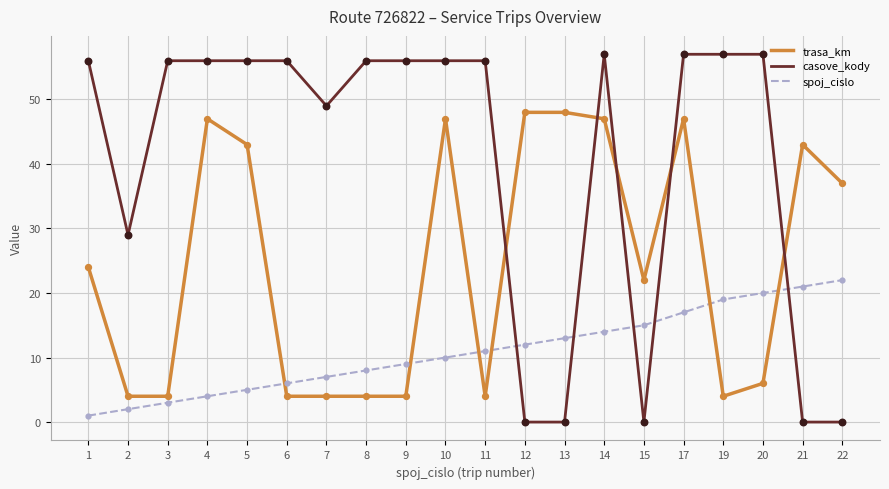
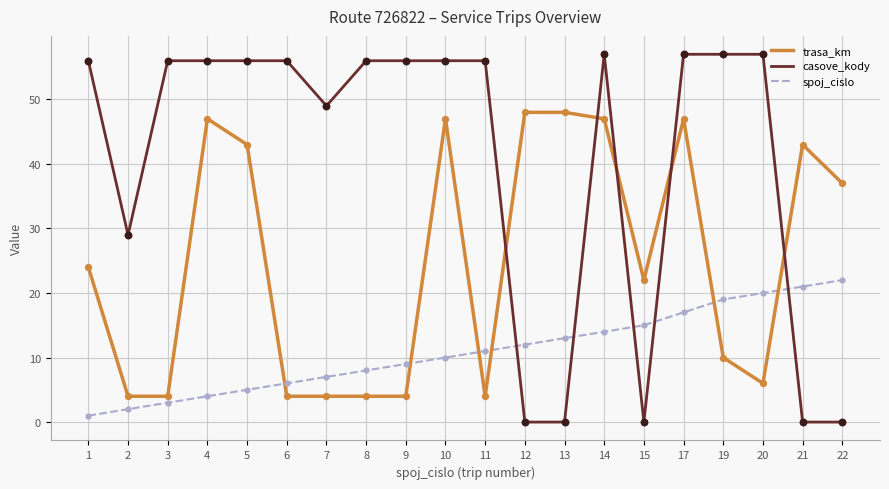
  {
    "trasa_km": {
      "1": 24,
      "2": 4,
      "3": 4,
      "4": 47,
      "5": 43,
      "6": 4,
      "7": 4,
      "8": 4,
      "9": 4,
      "10": 47,
      "11": 4,
      "12": 48,
      "13": 48,
      "14": 47,
      "15": 22,
      "17": 47,
-     "19": 4,
+     "19": 10,
      "20": 6,
      "21": 43,
      "22": 37
    },
    "casove_kody": {
      "1": 56,
      "2": 29,
      "3": 56,
      "4": 56,
      "5": 56,
      "6": 56,
      "7": 49,
      "8": 56,
      "9": 56,
      "10": 56,
      "11": 56,
      "12": 0,
      "13": 0,
      "14": 57,
      "15": 0,
      "17": 57,
      "19": 57,
      "20": 57,
      "21": 0,
      "22": 0
    },
    "spoj_cislo": {
      "1": 1,
      "2": 2,
      "3": 3,
      "4": 4,
      "5": 5,
      "6": 6,
      "7": 7,
      "8": 8,
      "9": 9,
      "10": 10,
      "11": 11,
      "12": 12,
      "13": 13,
      "14": 14,
      "15": 15,
      "17": 17,
      "19": 19,
      "20": 20,
      "21": 21,
      "22": 22
    }
  }
